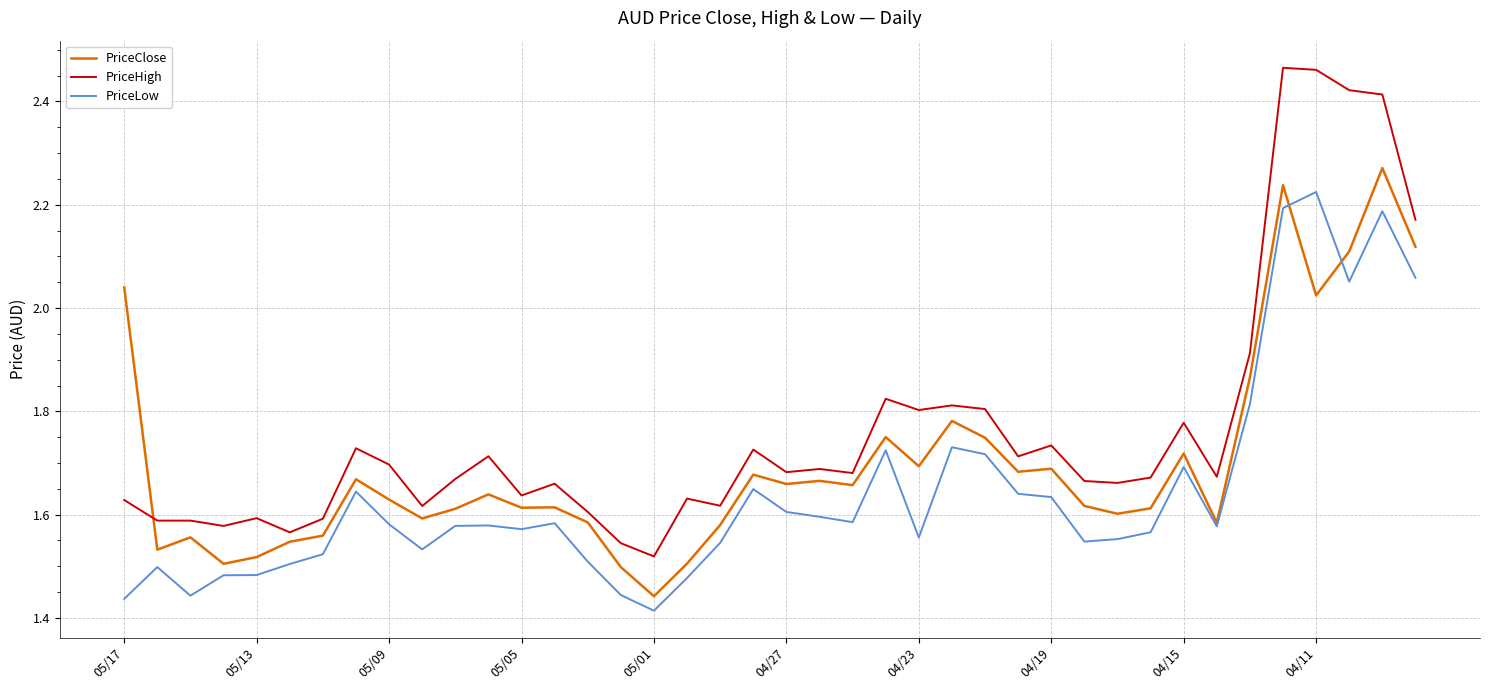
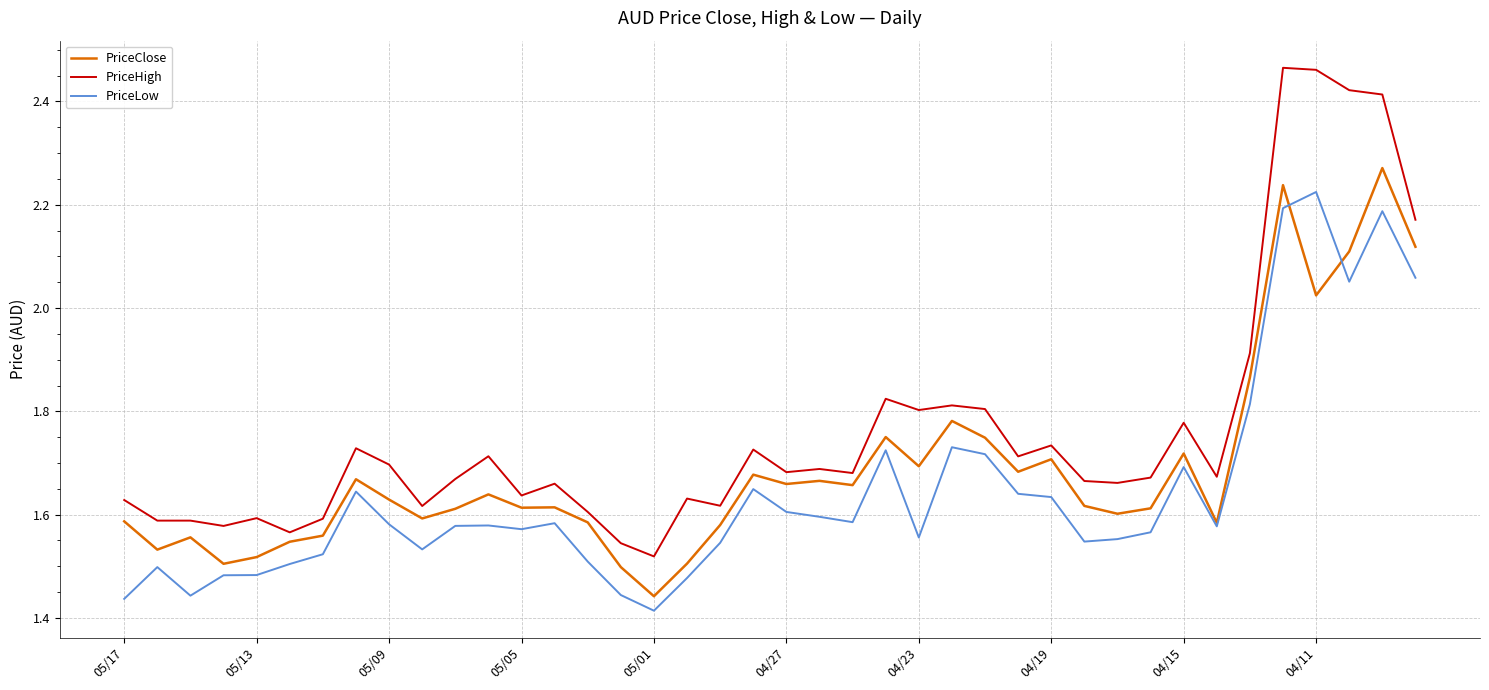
  {
    "PriceClose": {
-     "05/17": 2.04,
+     "05/17": 1.59,
      "05/13": 1.52,
      "05/09": 1.63,
      "05/05": 1.61,
      "05/01": 1.44,
      "04/27": 1.66,
      "04/23": 1.69,
-     "04/19": 1.69,
+     "04/19": 1.71,
      "04/15": 1.72,
      "04/11": 2.02
    },
    "PriceHigh": {
      "05/17": 1.63,
      "05/13": 1.59,
      "05/09": 1.70,
      "05/05": 1.64,
      "05/01": 1.52,
      "04/27": 1.68,
      "04/23": 1.80,
      "04/19": 1.73,
      "04/15": 1.78,
      "04/11": 2.46
    },
    "PriceLow": {
      "05/17": 1.44,
      "05/13": 1.48,
      "05/09": 1.58,
      "05/05": 1.57,
      "05/01": 1.41,
      "04/27": 1.61,
      "04/23": 1.56,
      "04/19": 1.63,
      "04/15": 1.69,
      "04/11": 2.22
    }
  }
